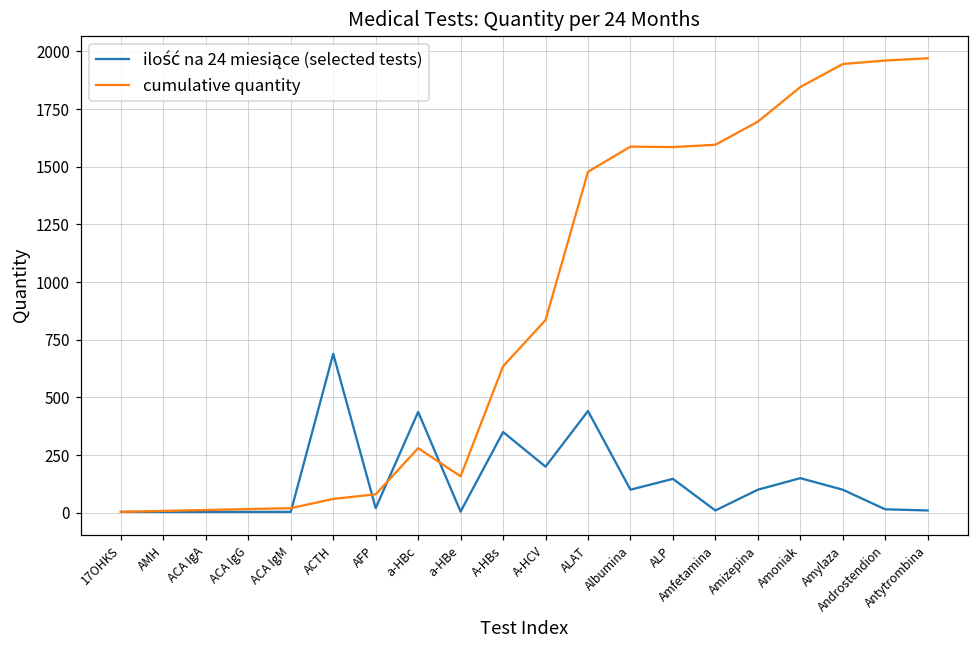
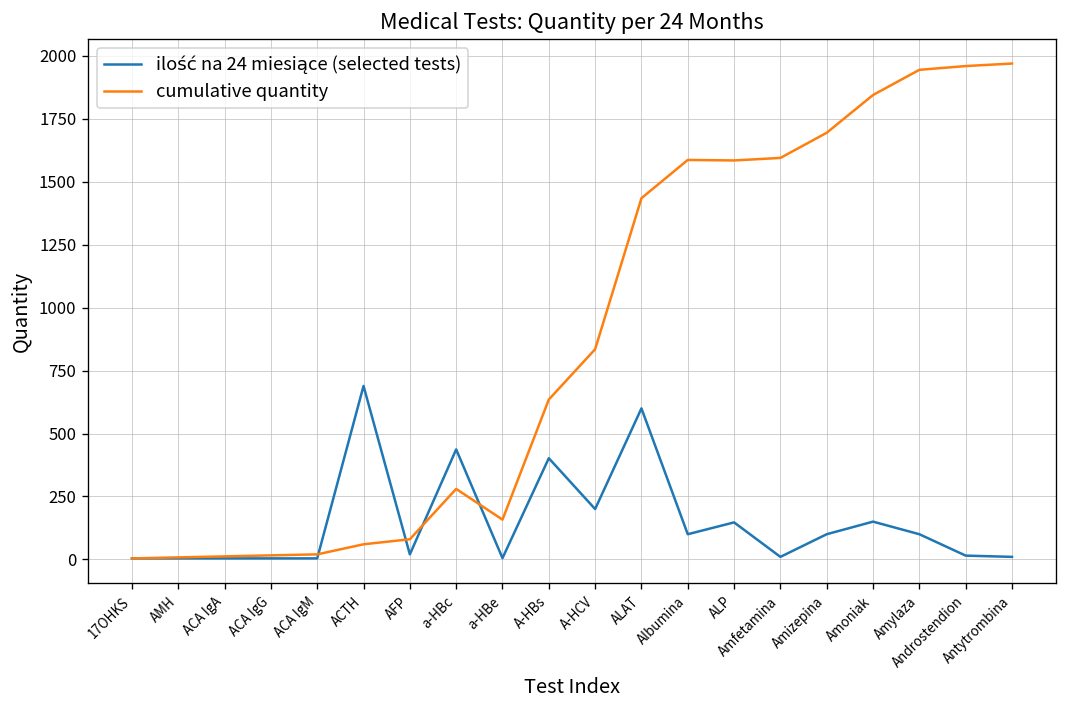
  {
    "ilość na 24 miesiące (selected tests)": {
      "ACA IgM": 0,
      "ACTH": 690,
      "AFP": 20,
      "a-HBc": 440,
      "a-HBe": 10,
-     "A-HBs": 350,
+     "A-HBs": 400,
      "A-HCV": 200,
-     "ALAT": 440,
+     "ALAT": 600,
      "Albumina": 100,
      "ALP": 150,
      "Amfetamina": 10,
      "Amizepina": 100,
      "Amoniak": 150,
      "Amylaza": 100,
      "Androstendion": 20,
      "Antytrombina": 10
    },
    "cumulative quantity": {
      "ACA IgM": 20,
      "ACTH": 60,
      "AFP": 80,
      "a-HBc": 280,
      "a-HBe": 160,
      "A-HBs": 640,
      "A-HCV": 840,
-     "ALAT": 1480,
+     "ALAT": 1440,
      "Albumina": 1590,
      "ALP": 1590,
      "Amfetamina": 1600,
      "Amizepina": 1700,
      "Amoniak": 1850,
      "Amylaza": 1950,
      "Androstendion": 1960,
      "Antytrombina": 1970
    }
  }
